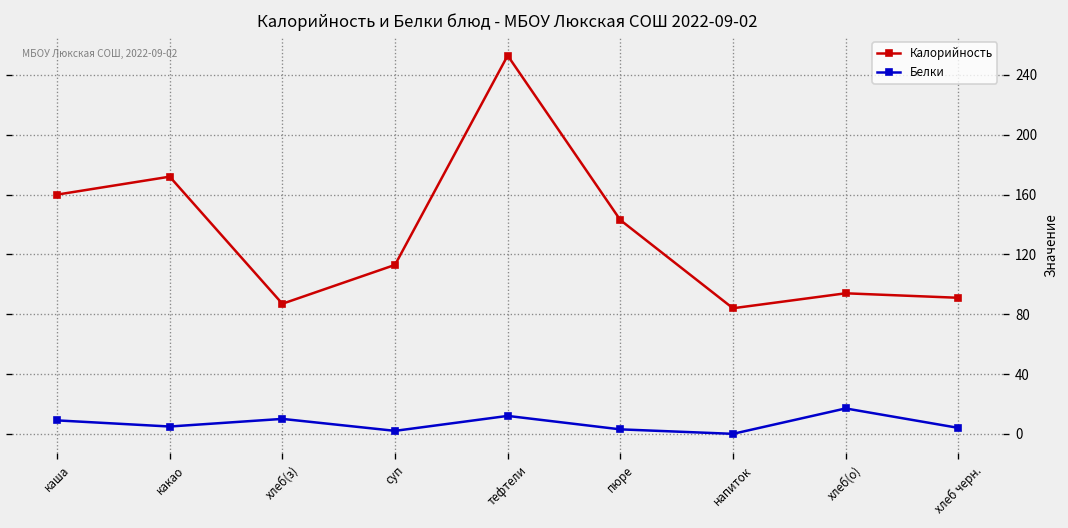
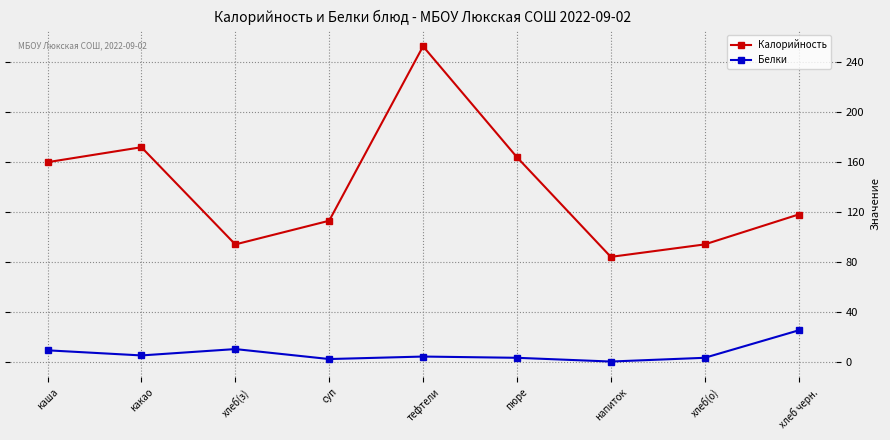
  {
    "Калорийность": {
      "каша": 160,
      "какао": 172,
-     "хлеб(з)": 87,
+     "хлеб(з)": 94,
      "суп": 113,
      "тефтели": 253,
-     "пюре": 143,
+     "пюре": 164,
      "напиток": 84,
      "хлеб(о)": 94,
-     "хлеб черн.": 91
+     "хлеб черн.": 118
    },
    "Белки": {
      "каша": 9,
      "какао": 5,
      "хлеб(з)": 10,
      "суп": 2,
-     "тефтели": 12,
+     "тефтели": 4,
      "пюре": 3,
      "напиток": 0,
-     "хлеб(о)": 17,
-     "хлеб черн.": 4
+     "хлеб(о)": 3,
+     "хлеб черн.": 25
    }
  }
